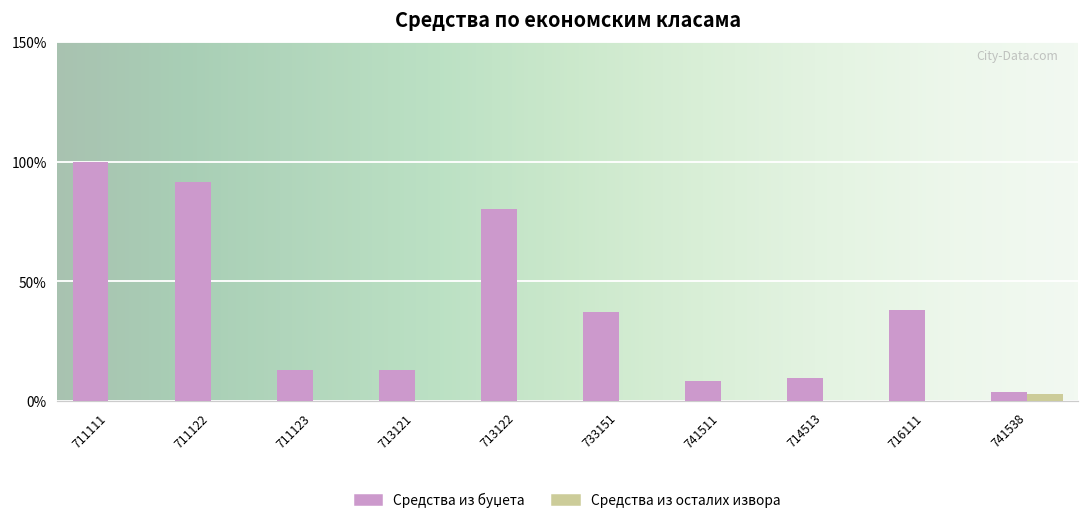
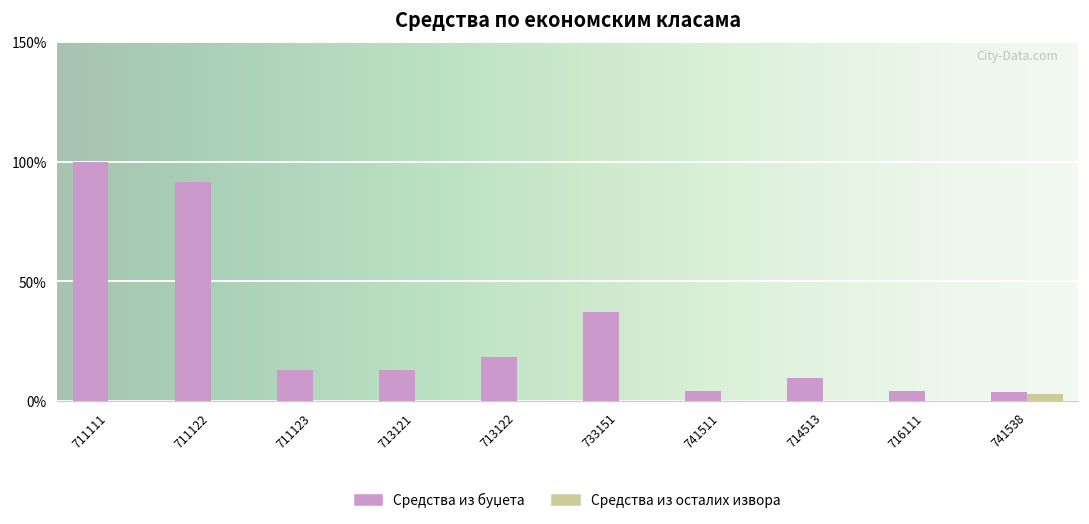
  {
    "Средства из буџета": {
      "711111": "100%",
      "711122": "91%",
      "711123": "13%",
      "713121": "13%",
-     "713122": "80%",
+     "713122": "18%",
      "733151": "37%",
-     "741511": "8%",
+     "741511": "4%",
      "714513": "10%",
-     "716111": "38%",
+     "716111": "4%",
      "741538": "4%"
    },
    "Средства из осталих извора": {
      "711111": "0%",
      "711122": "0%",
      "711123": "0%",
      "713121": "0%",
      "713122": "0%",
      "733151": "0%",
      "741511": "0%",
      "714513": "0%",
      "716111": "0%",
      "741538": "3%"
    }
  }
